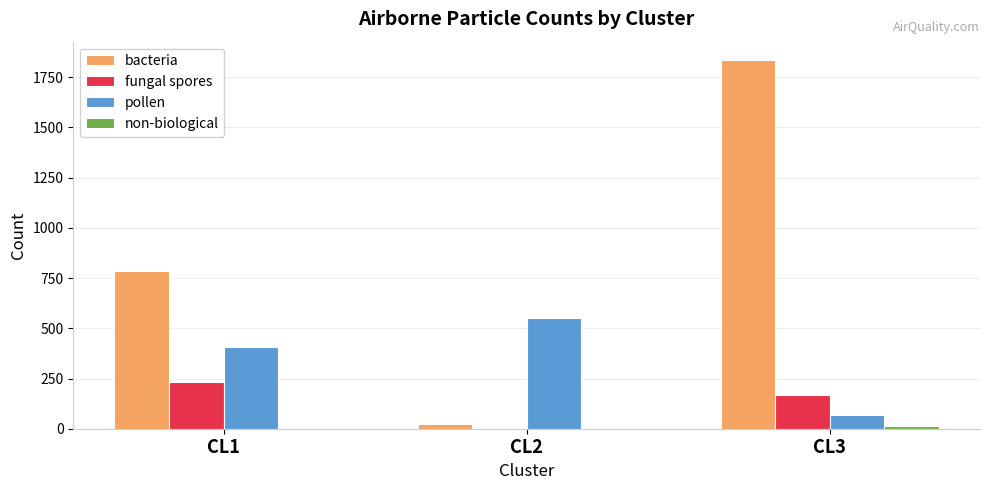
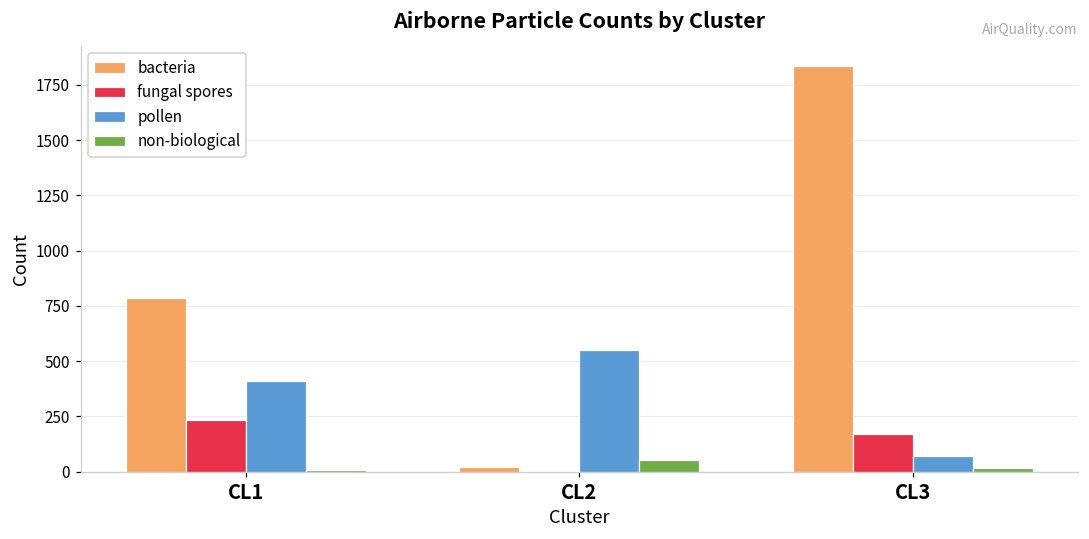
  {
    "bacteria": {
      "CL1": 790,
      "CL2": 20,
      "CL3": 1840
    },
    "fungal spores": {
      "CL1": 230,
      "CL3": 170
    },
    "pollen": {
      "CL1": 410,
      "CL2": 550,
      "CL3": 70
    },
    "non-biological": {
-     "CL2": 0,
+     "CL2": 50,
      "CL3": 20
    }
  }
